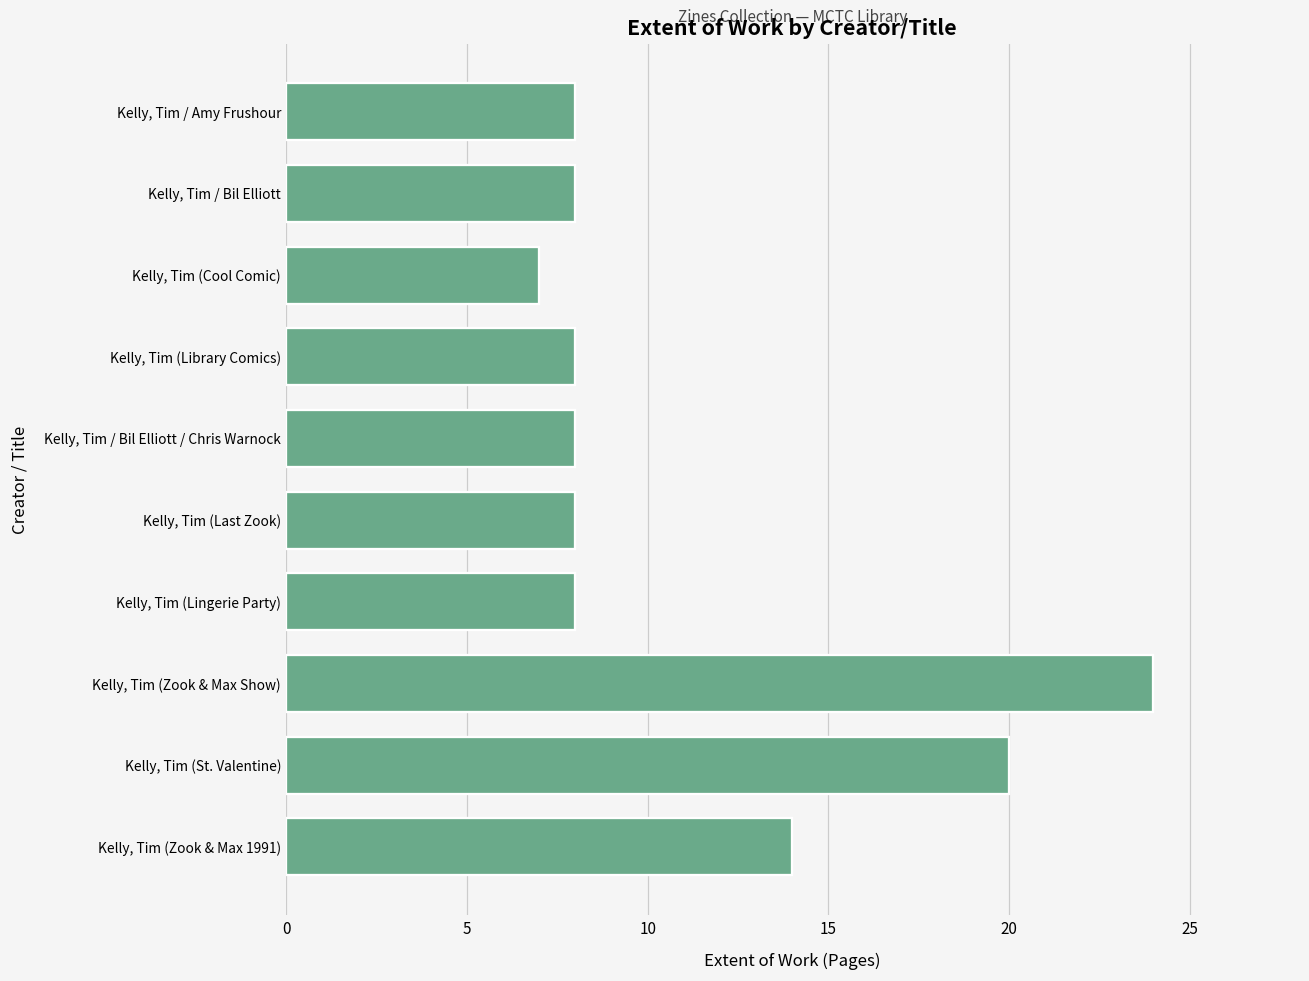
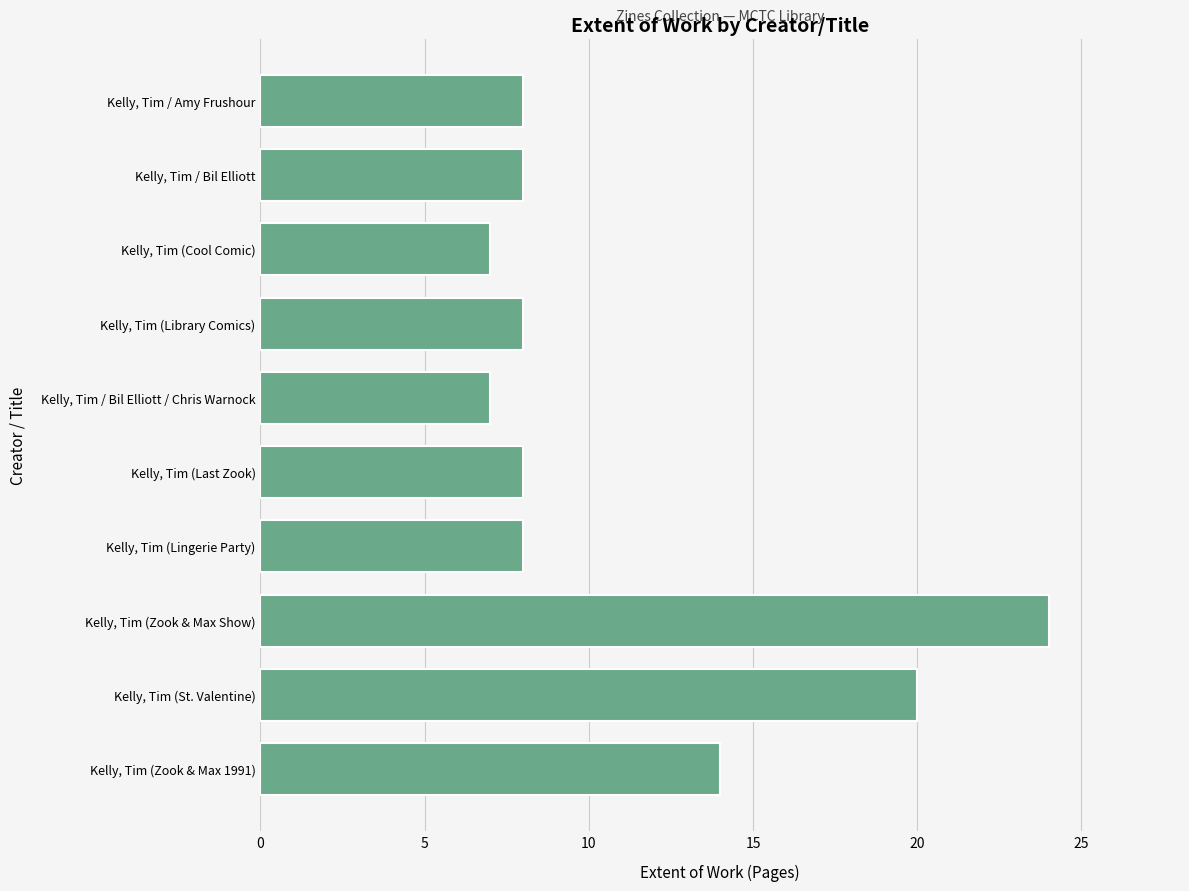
  {
    "Kelly, Tim / Amy Frushour": 8,
    "Kelly, Tim / Bil Elliott": 8,
    "Kelly, Tim (Cool Comic)": 7,
    "Kelly, Tim (Library Comics)": 8,
-   "Kelly, Tim / Bil Elliott / Chris Warnock": 8,
+   "Kelly, Tim / Bil Elliott / Chris Warnock": 7,
    "Kelly, Tim (Last Zook)": 8,
    "Kelly, Tim (Lingerie Party)": 8,
    "Kelly, Tim (Zook & Max Show)": 24,
    "Kelly, Tim (St. Valentine)": 20,
    "Kelly, Tim (Zook & Max 1991)": 14
  }
